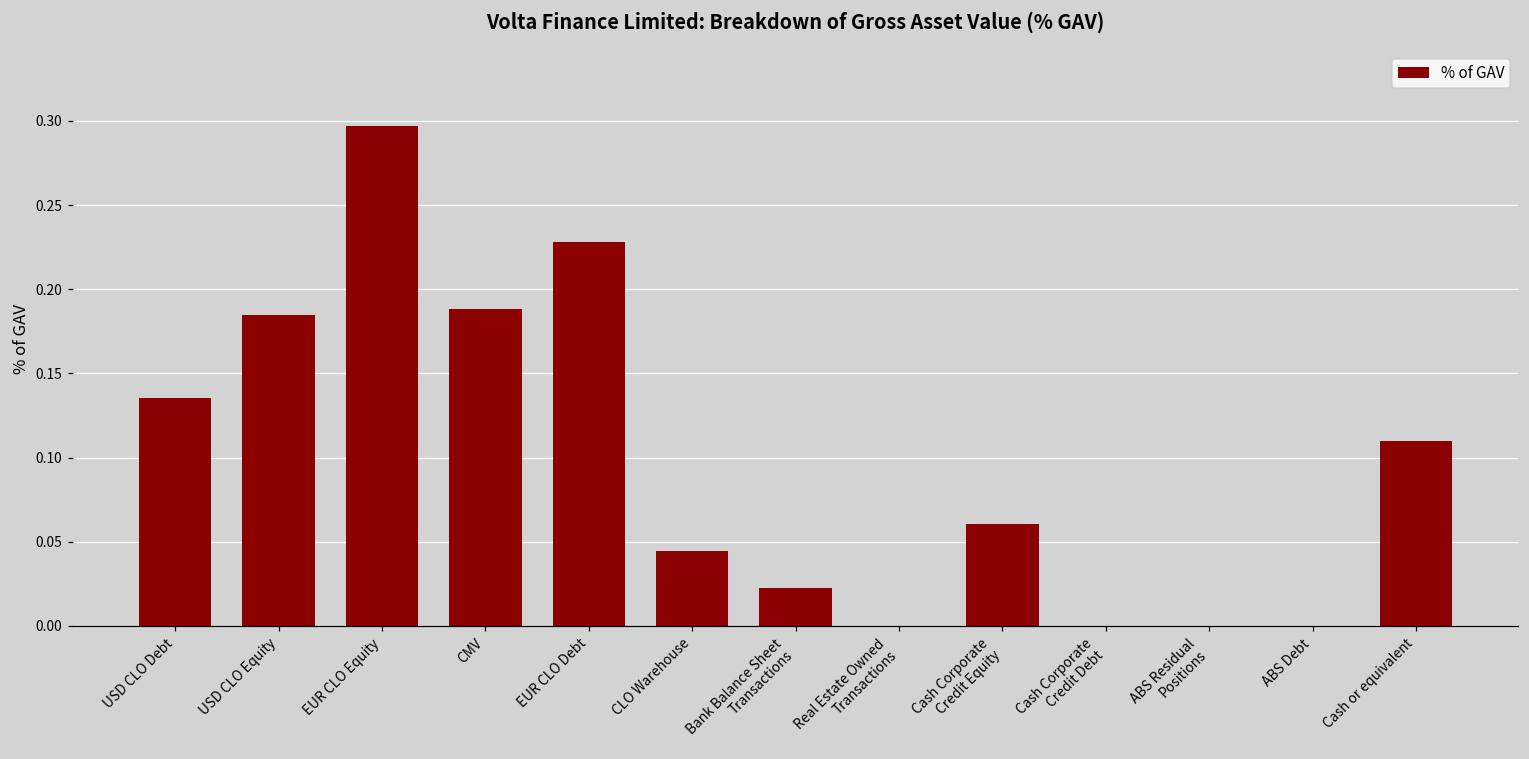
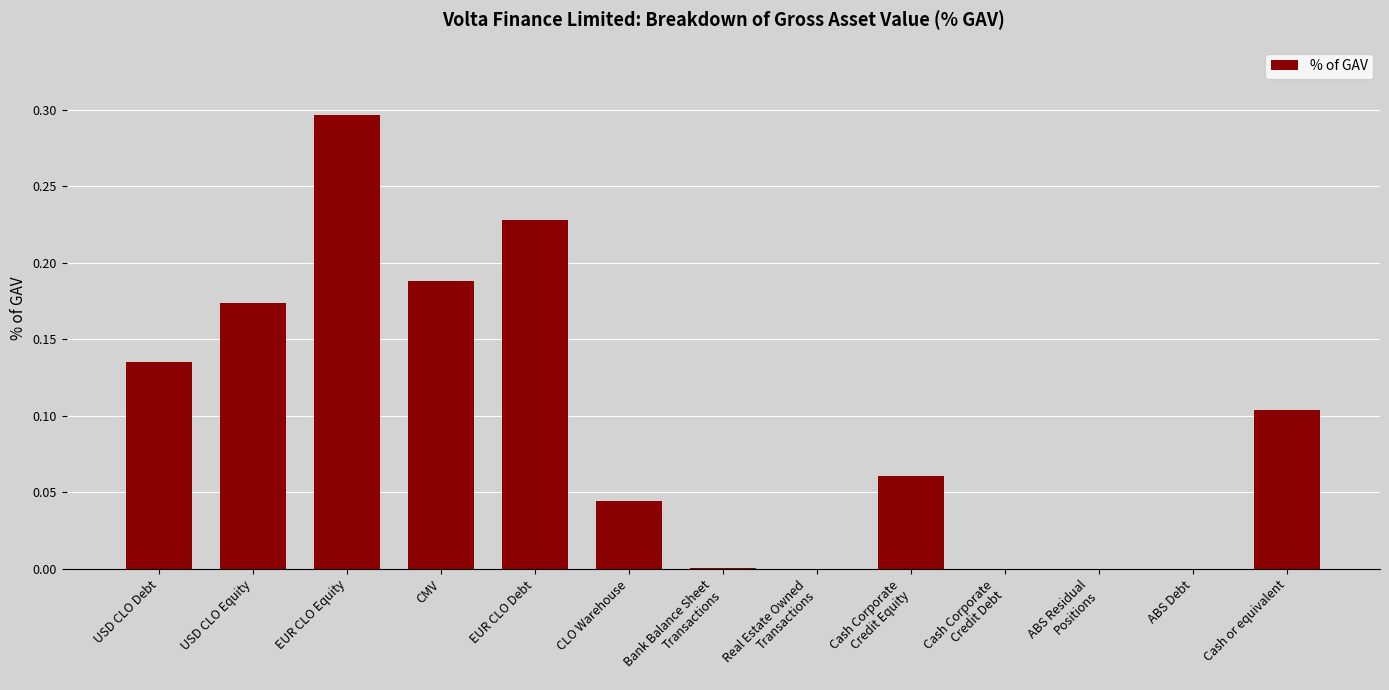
  {
    "USD CLO Debt": 0.136,
-   "USD CLO Equity": 0.185,
+   "USD CLO Equity": 0.174,
    "EUR CLO Equity": 0.297,
    "CMV": 0.188,
    "EUR CLO Debt": 0.228,
    "CLO Warehouse": 0.045,
-   "Bank Balance Sheet Transactions": 0.023,
+   "Bank Balance Sheet Transactions": 0.000,
    "Real Estate Owned Transactions": 0.000,
    "Cash Corporate Credit Equity": 0.061,
    "Cash Corporate Credit Debt": 0.000,
    "ABS Residual Positions": 0.000,
    "ABS Debt": 0.000,
-   "Cash or equivalent": 0.110
+   "Cash or equivalent": 0.104
  }
